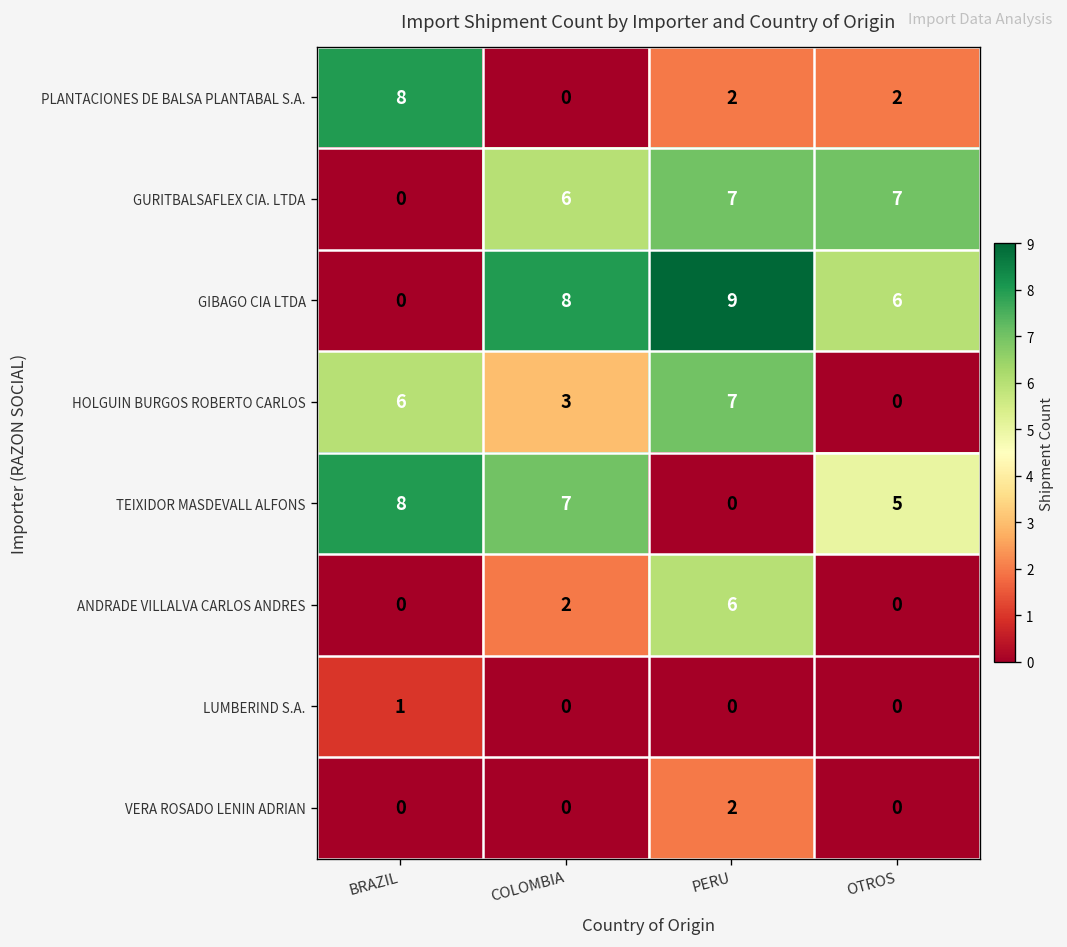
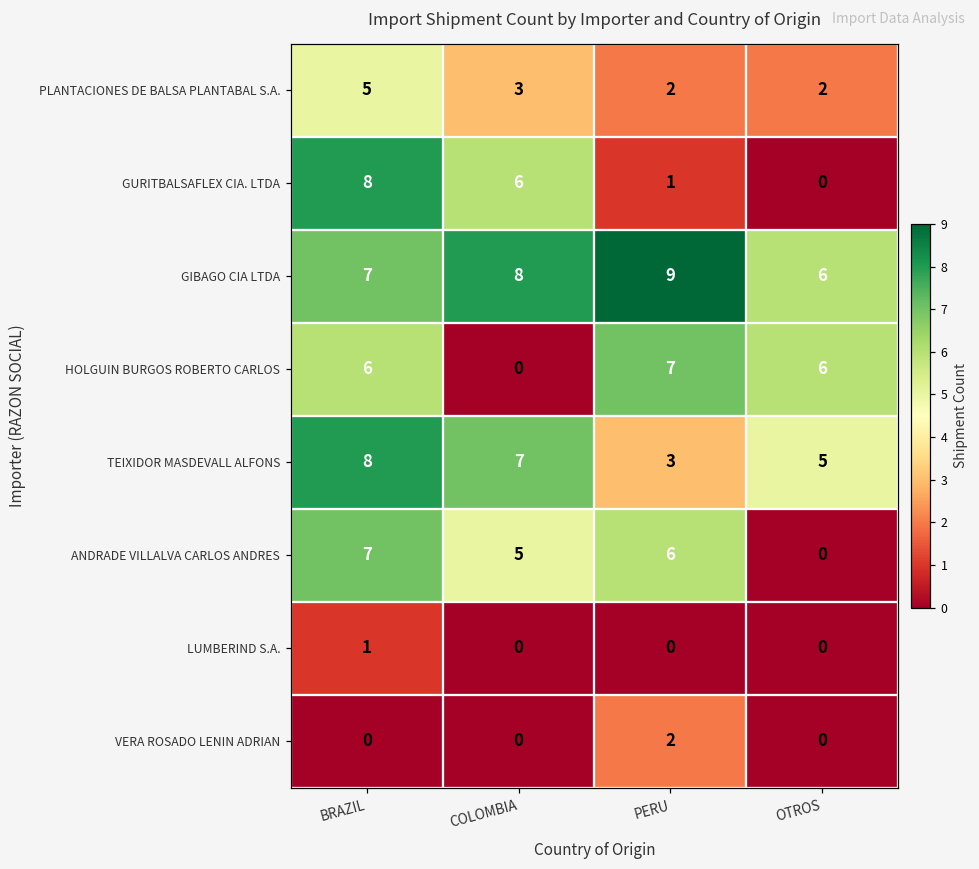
  {
    "PLANTACIONES DE BALSA PLANTABAL S.A.": {
-     "BRAZIL": 8,
-     "COLOMBIA": 0,
+     "BRAZIL": 5,
+     "COLOMBIA": 3,
      "PERU": 2,
      "OTROS": 2
    },
    "GURITBALSAFLEX CIA. LTDA": {
-     "BRAZIL": 0,
+     "BRAZIL": 8,
      "COLOMBIA": 6,
-     "PERU": 7,
-     "OTROS": 7
+     "PERU": 1,
+     "OTROS": 0
    },
    "GIBAGO CIA LTDA": {
-     "BRAZIL": 0,
+     "BRAZIL": 7,
      "COLOMBIA": 8,
      "PERU": 9,
      "OTROS": 6
    },
    "HOLGUIN BURGOS ROBERTO CARLOS": {
      "BRAZIL": 6,
-     "COLOMBIA": 3,
+     "COLOMBIA": 0,
      "PERU": 7,
-     "OTROS": 0
+     "OTROS": 6
    },
    "TEIXIDOR MASDEVALL ALFONS": {
      "BRAZIL": 8,
      "COLOMBIA": 7,
-     "PERU": 0,
+     "PERU": 3,
      "OTROS": 5
    },
    "ANDRADE VILLALVA CARLOS ANDRES": {
-     "BRAZIL": 0,
-     "COLOMBIA": 2,
+     "BRAZIL": 7,
+     "COLOMBIA": 5,
      "PERU": 6,
      "OTROS": 0
    },
    "LUMBERIND S.A.": {
      "BRAZIL": 1,
      "COLOMBIA": 0,
      "PERU": 0,
      "OTROS": 0
    },
    "VERA ROSADO LENIN ADRIAN": {
      "BRAZIL": 0,
      "COLOMBIA": 0,
      "PERU": 2,
      "OTROS": 0
    }
  }
